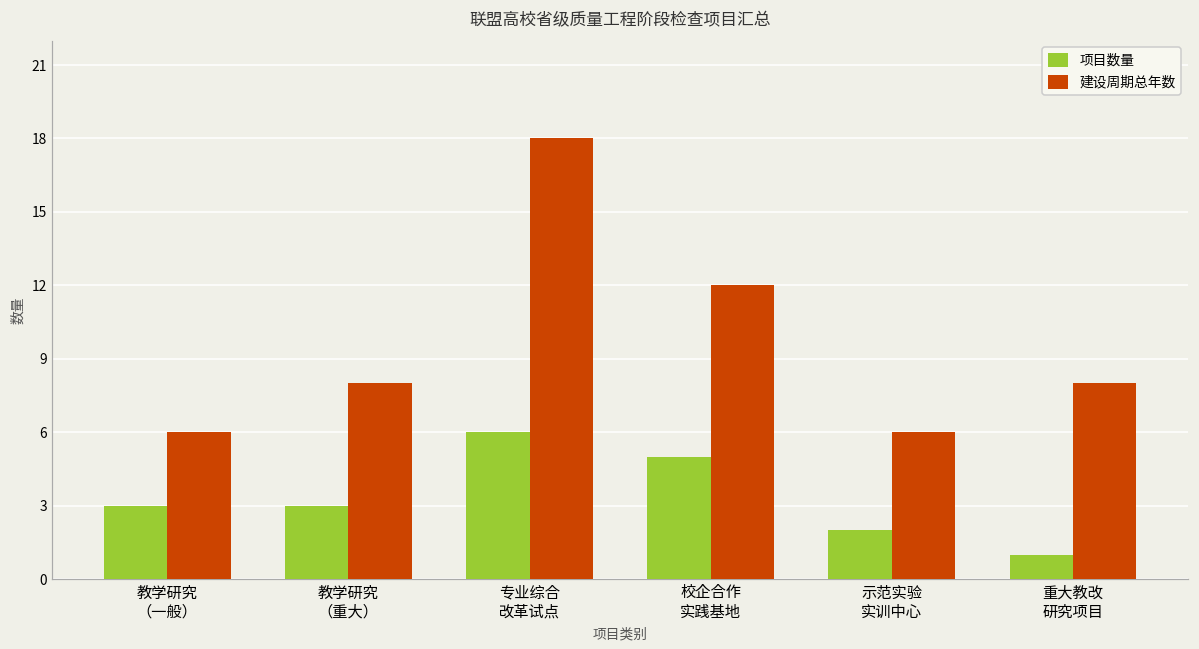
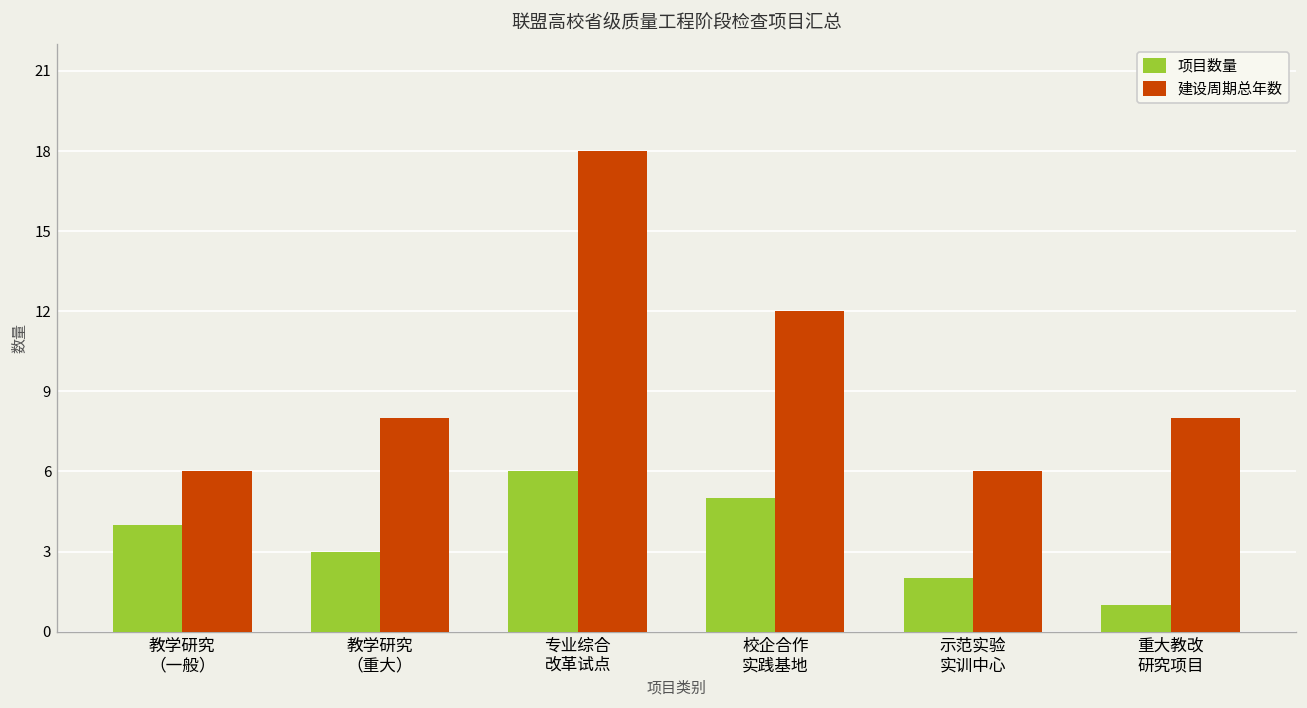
  {
    "项目数量": {
-     "教学研究 （一般）": 3,
+     "教学研究 （一般）": 4,
      "教学研究 （重大）": 3,
      "专业综合 改革试点": 6,
      "校企合作 实践基地": 5,
      "示范实验 实训中心": 2,
      "重大教改 研究项目": 1
    },
    "建设周期总年数": {
      "教学研究 （一般）": 6,
      "教学研究 （重大）": 8,
      "专业综合 改革试点": 18,
      "校企合作 实践基地": 12,
      "示范实验 实训中心": 6,
      "重大教改 研究项目": 8
    }
  }
